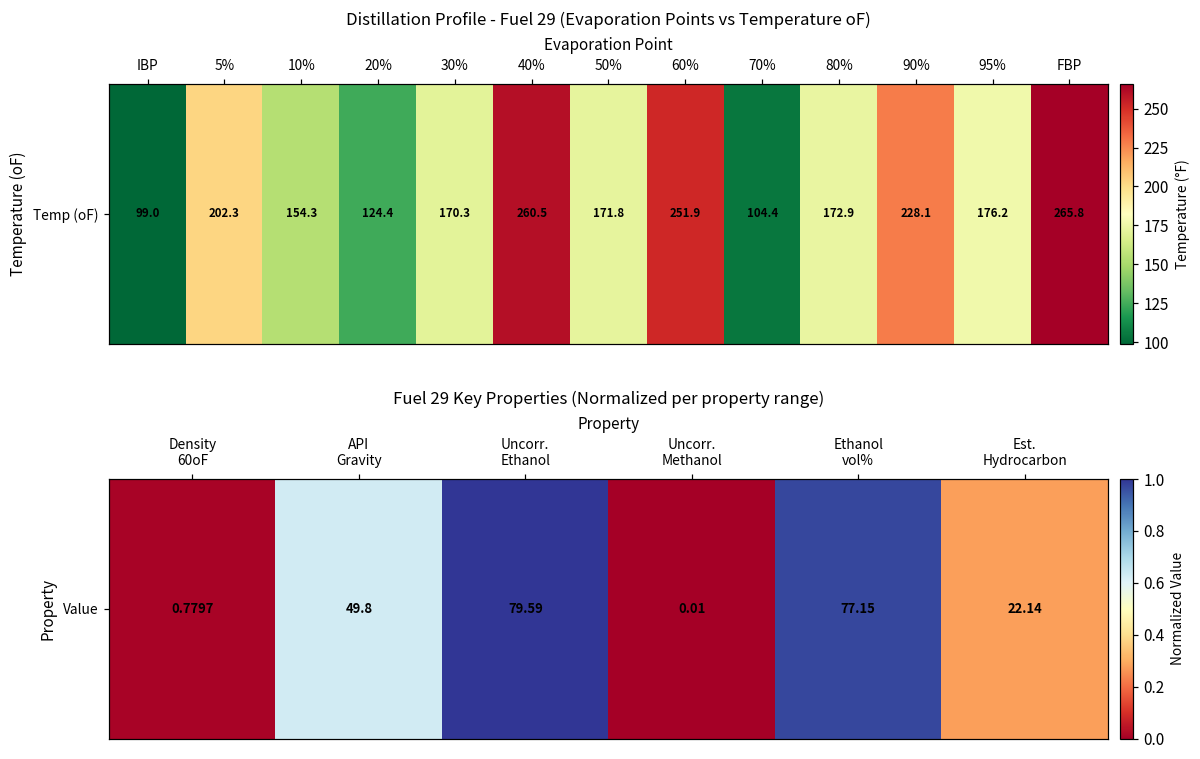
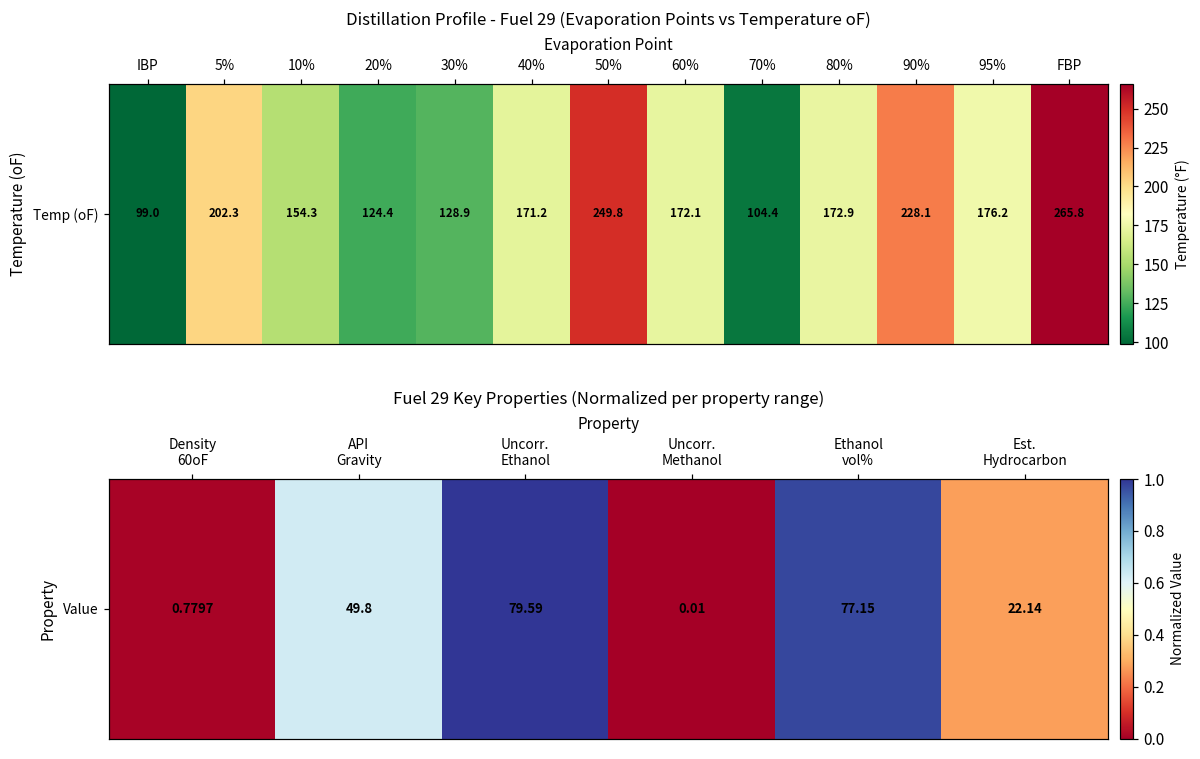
  {
    "Distillation Profile - Fuel 29 (Evaporation Points vs Temperature oF)": {
      "Temp (oF)": {
        "IBP": 99.0,
        "5%": 202.3,
        "10%": 154.3,
        "20%": 124.4,
-       "30%": 170.3,
-       "40%": 260.5,
-       "50%": 171.8,
-       "60%": 251.9,
+       "30%": 128.9,
+       "40%": 171.2,
+       "50%": 249.8,
+       "60%": 172.1,
        "70%": 104.4,
        "80%": 172.9,
        "90%": 228.1,
        "95%": 176.2,
        "FBP": 265.8
      }
    },
    "Fuel 29 Key Properties (Normalized per property range)": {
      "Value": {
        "Density 60oF": 0.7797,
        "API Gravity": 49.8,
        "Uncorr. Ethanol": 79.59,
        "Uncorr. Methanol": 0.01,
        "Ethanol vol%": 77.15,
        "Est. Hydrocarbon": 22.14
      }
    }
  }
